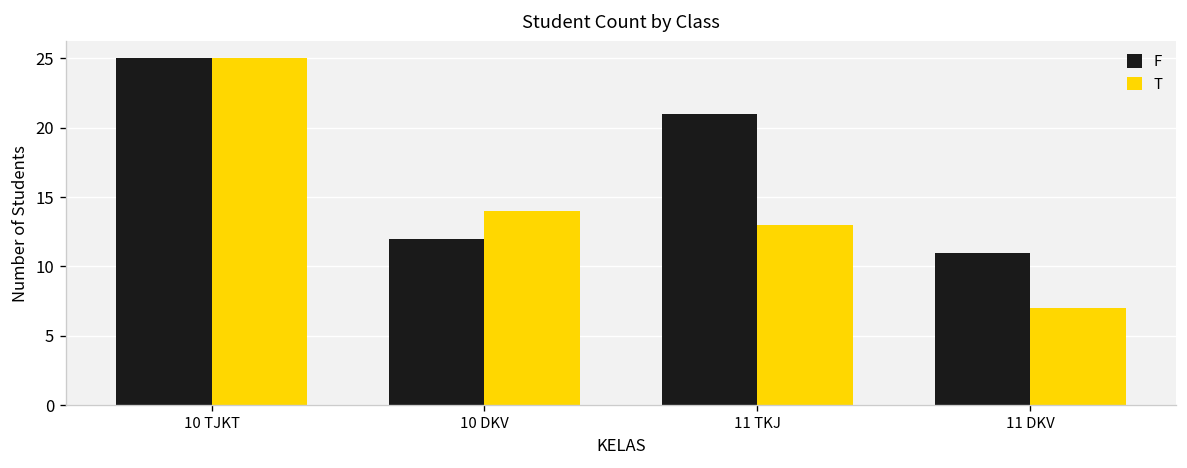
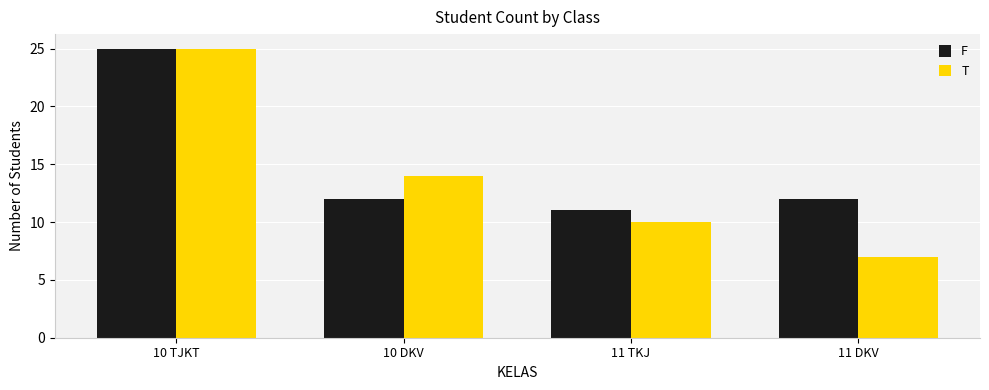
  {
    "F": {
      "10 TJKT": 25,
      "10 DKV": 12,
-     "11 TKJ": 21,
-     "11 DKV": 11
+     "11 TKJ": 11,
+     "11 DKV": 12
    },
    "T": {
      "10 TJKT": 25,
      "10 DKV": 14,
-     "11 TKJ": 13,
+     "11 TKJ": 10,
      "11 DKV": 7
    }
  }
